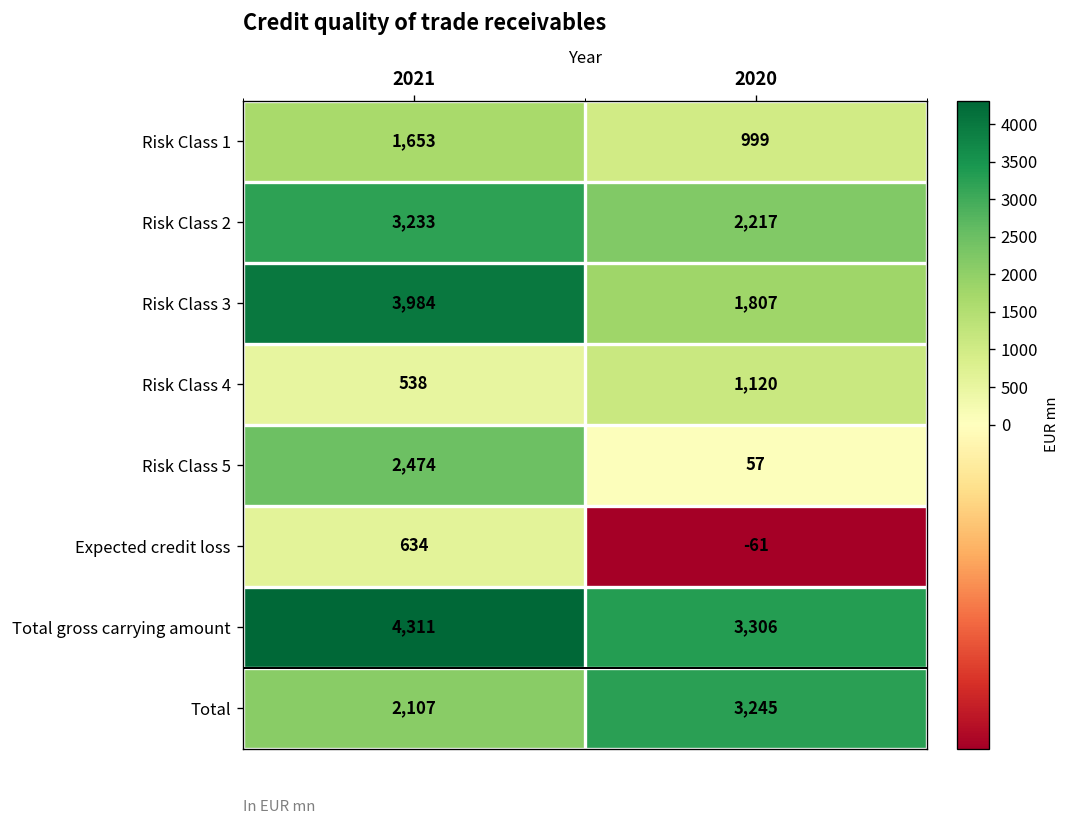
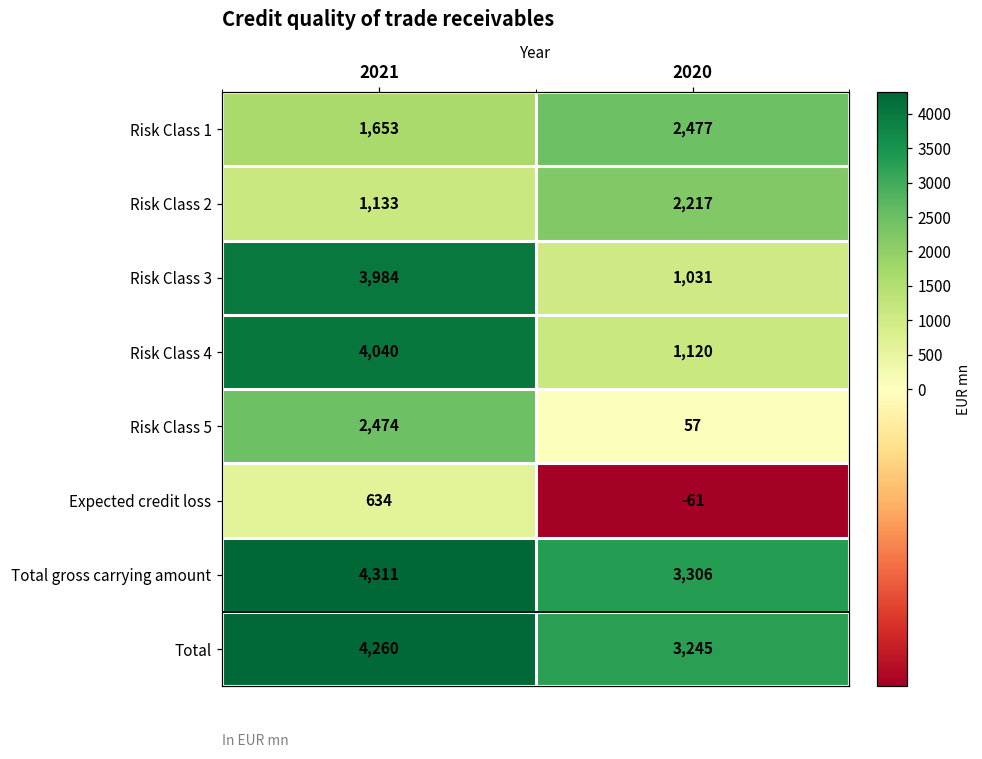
  {
    "Risk Class 1": {
      "2021": "1,653",
-     "2020": "999"
+     "2020": "2,477"
    },
    "Risk Class 2": {
-     "2021": "3,233",
+     "2021": "1,133",
      "2020": "2,217"
    },
    "Risk Class 3": {
      "2021": "3,984",
-     "2020": "1,807"
+     "2020": "1,031"
    },
    "Risk Class 4": {
-     "2021": "538",
+     "2021": "4,040",
      "2020": "1,120"
    },
    "Risk Class 5": {
      "2021": "2,474",
      "2020": "57"
    },
    "Expected credit loss": {
      "2021": "634",
      "2020": "-61"
    },
    "Total gross carrying amount": {
      "2021": "4,311",
      "2020": "3,306"
    },
    "Total": {
-     "2021": "2,107",
+     "2021": "4,260",
      "2020": "3,245"
    }
  }
